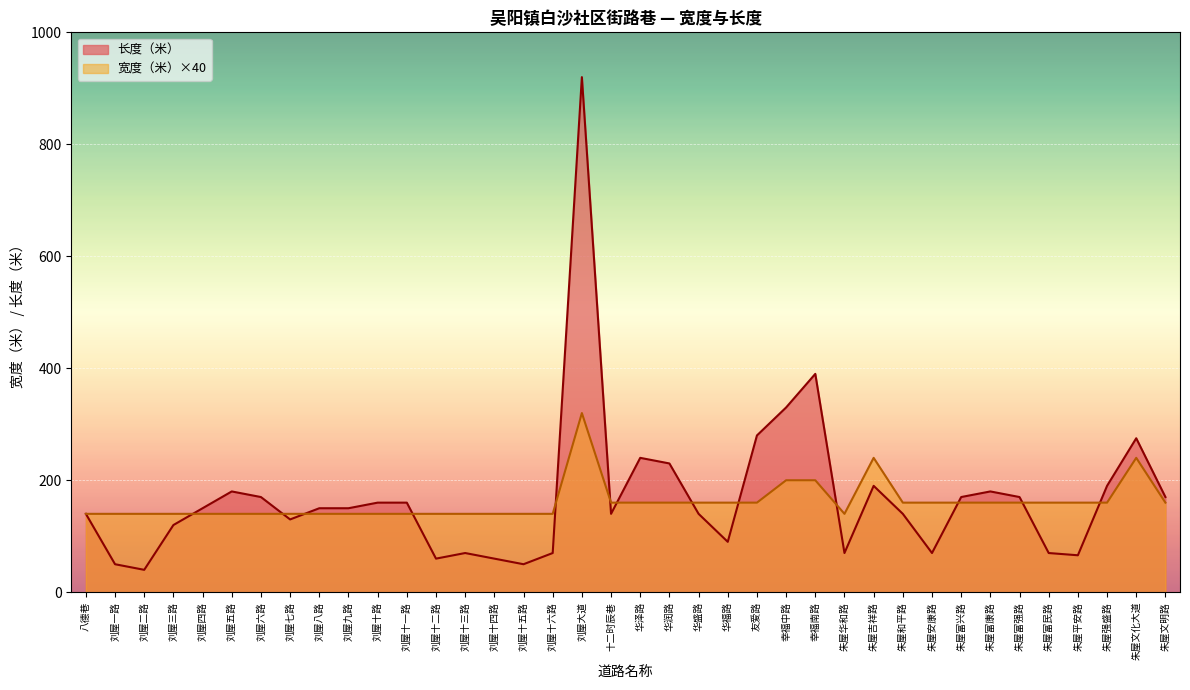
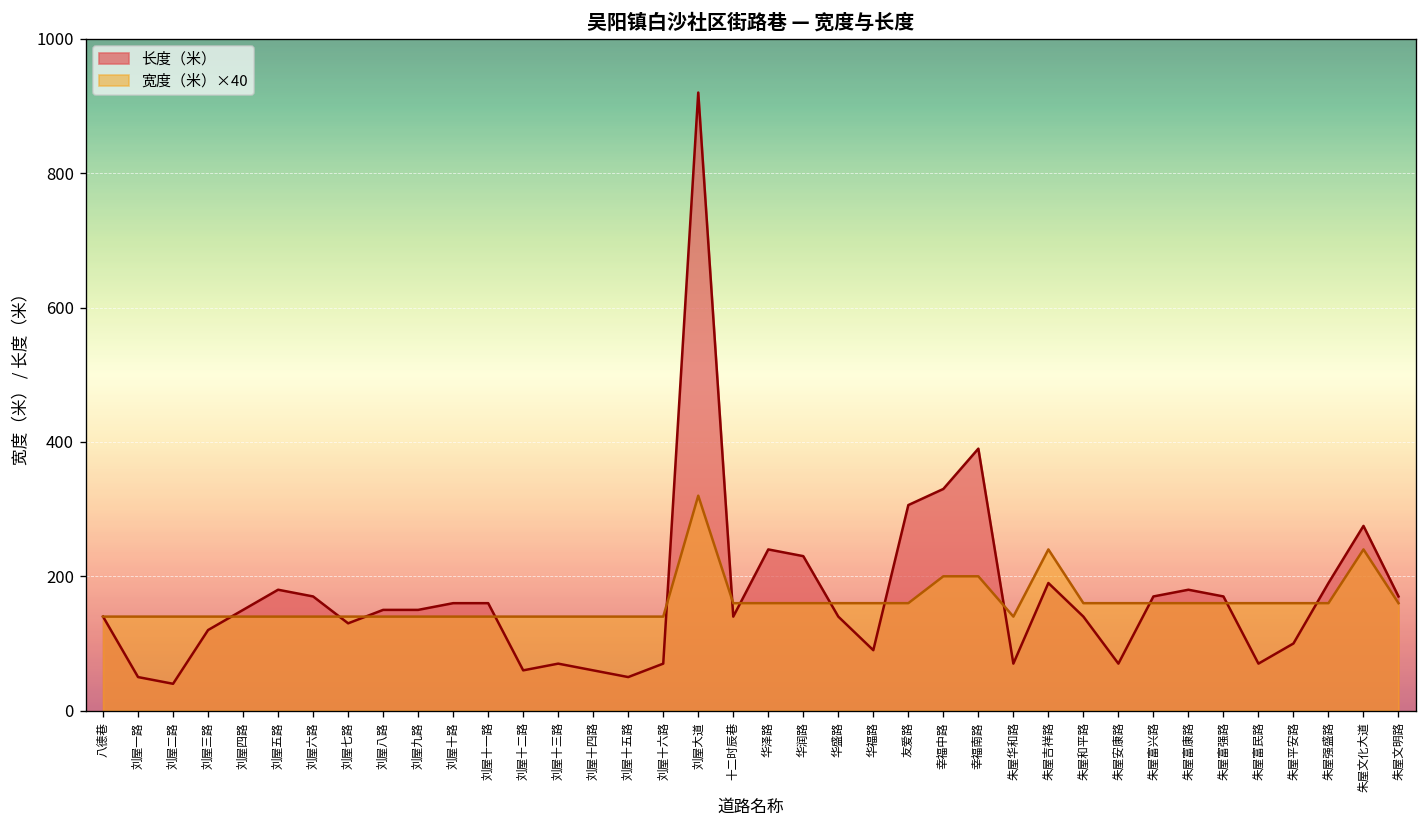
  {
    "长度（米）": {
      "刘屋一路": 50,
      "刘屋二路": 40,
      "刘屋三路": 120,
      "刘屋四路": 150,
      "刘屋五路": 180,
      "刘屋六路": 170,
      "刘屋七路": 130,
      "刘屋八路": 150,
      "刘屋九路": 150,
      "刘屋十路": 160,
      "刘屋十一路": 160,
      "刘屋十二路": 60,
      "刘屋十三路": 70,
      "刘屋十四路": 60,
      "刘屋十五路": 50,
      "刘屋十六路": 70,
      "刘屋大道": 920,
      "十二时辰巷": 140,
      "华泽路": 240,
      "华润路": 230,
      "华盛路": 140,
      "华福路": 90,
-     "友爱路": 280,
+     "友爱路": 310,
      "幸福中路": 330,
      "幸福南路": 390,
      "朱屋华和路": 70,
      "朱屋吉祥路": 190,
      "朱屋和平路": 140,
      "朱屋安康路": 70,
      "朱屋富兴路": 170,
      "朱屋富康路": 180,
      "朱屋富强路": 170,
      "朱屋富民路": 70,
-     "朱屋平安路": 70,
+     "朱屋平安路": 100,
      "朱屋强盛路": 190,
      "朱屋文化大道": 280,
      "朱屋文明路": 170
    },
    "宽度（米）×40": {
      "刘屋一路": 140,
      "刘屋二路": 140,
      "刘屋三路": 140,
      "刘屋四路": 140,
      "刘屋五路": 140,
      "刘屋六路": 140,
      "刘屋七路": 140,
      "刘屋八路": 140,
      "刘屋九路": 140,
      "刘屋十路": 140,
      "刘屋十一路": 140,
      "刘屋十二路": 140,
      "刘屋十三路": 140,
      "刘屋十四路": 140,
      "刘屋十五路": 140,
      "刘屋十六路": 140,
      "刘屋大道": 320,
      "十二时辰巷": 160,
      "华泽路": 160,
      "华润路": 160,
      "华盛路": 160,
      "华福路": 160,
      "友爱路": 160,
      "幸福中路": 200,
      "幸福南路": 200,
      "朱屋华和路": 140,
      "朱屋吉祥路": 240,
      "朱屋和平路": 160,
      "朱屋安康路": 160,
      "朱屋富兴路": 160,
      "朱屋富康路": 160,
      "朱屋富强路": 160,
      "朱屋富民路": 160,
      "朱屋平安路": 160,
      "朱屋强盛路": 160,
      "朱屋文化大道": 240,
      "朱屋文明路": 160
    }
  }
